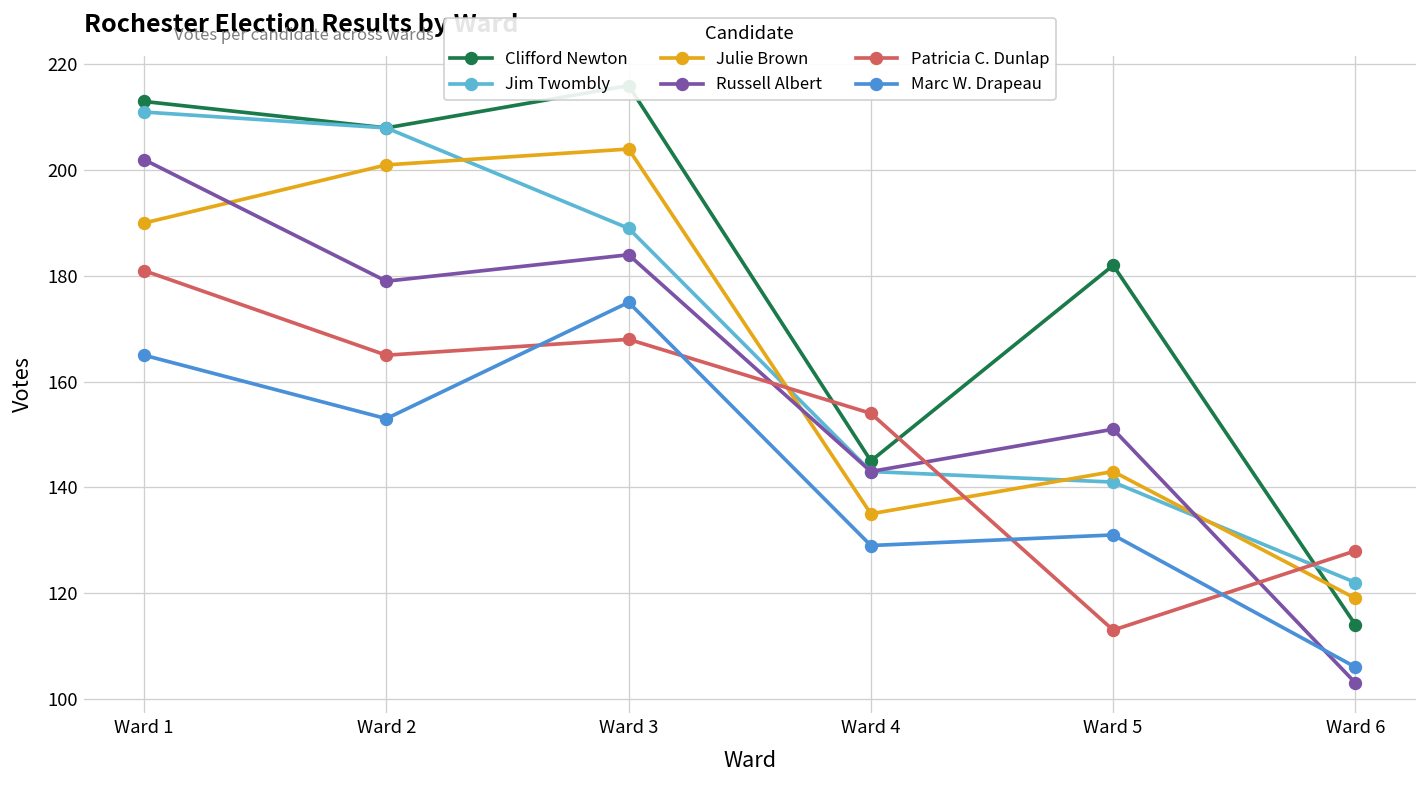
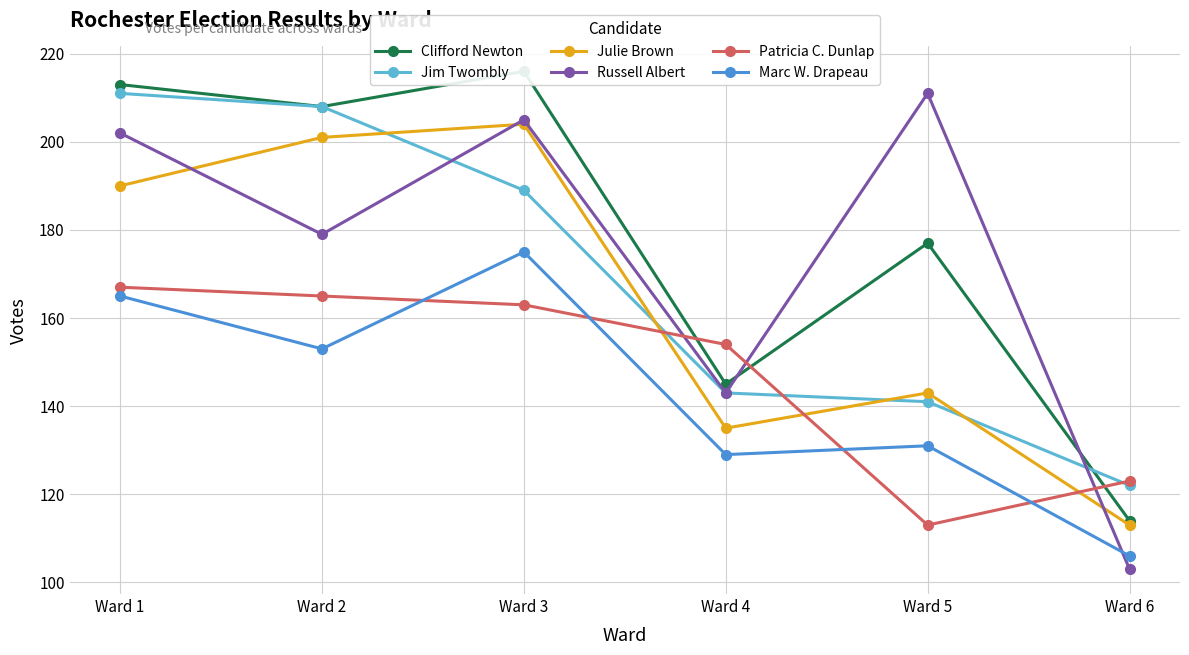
  {
    "Clifford Newton": {
      "Ward 1": 213,
      "Ward 4": 145,
-     "Ward 5": 182,
+     "Ward 5": 177,
      "Ward 6": 114
    },
    "Julie Brown": {
      "Ward 1": 190,
      "Ward 2": 201,
      "Ward 3": 204,
      "Ward 4": 135,
      "Ward 5": 143,
-     "Ward 6": 119
+     "Ward 6": 113
    },
    "Russell Albert": {
      "Ward 1": 202,
      "Ward 2": 179,
-     "Ward 3": 184,
-     "Ward 5": 151,
+     "Ward 3": 205,
+     "Ward 5": 211,
      "Ward 6": 103
    },
    "Patricia C. Dunlap": {
-     "Ward 1": 181,
+     "Ward 1": 167,
      "Ward 2": 165,
-     "Ward 3": 168,
+     "Ward 3": 163,
      "Ward 4": 154,
      "Ward 5": 113,
-     "Ward 6": 128
+     "Ward 6": 123
    }
  }
